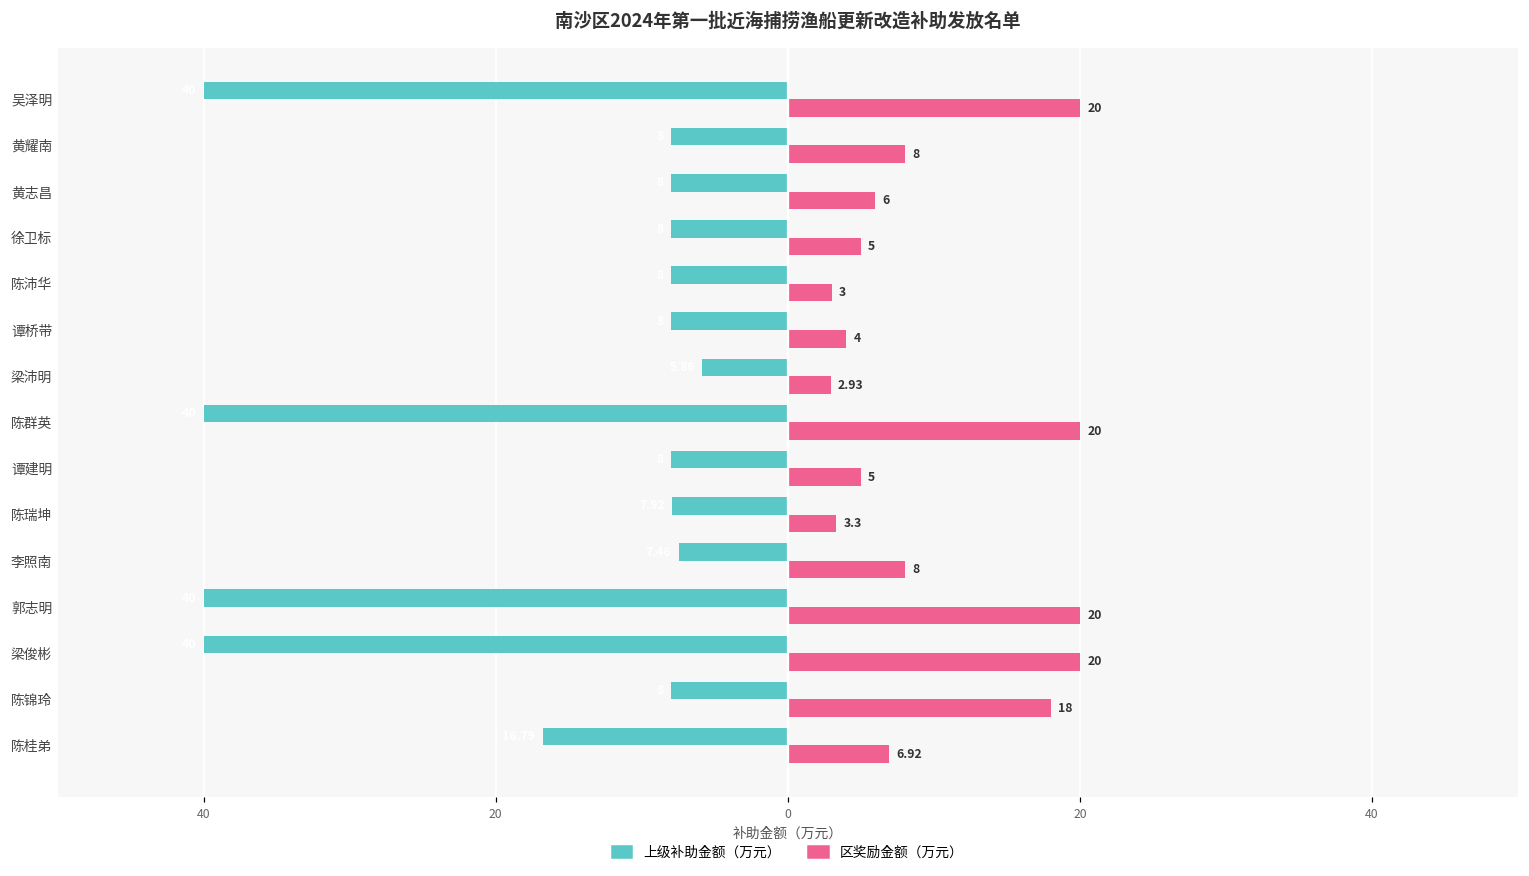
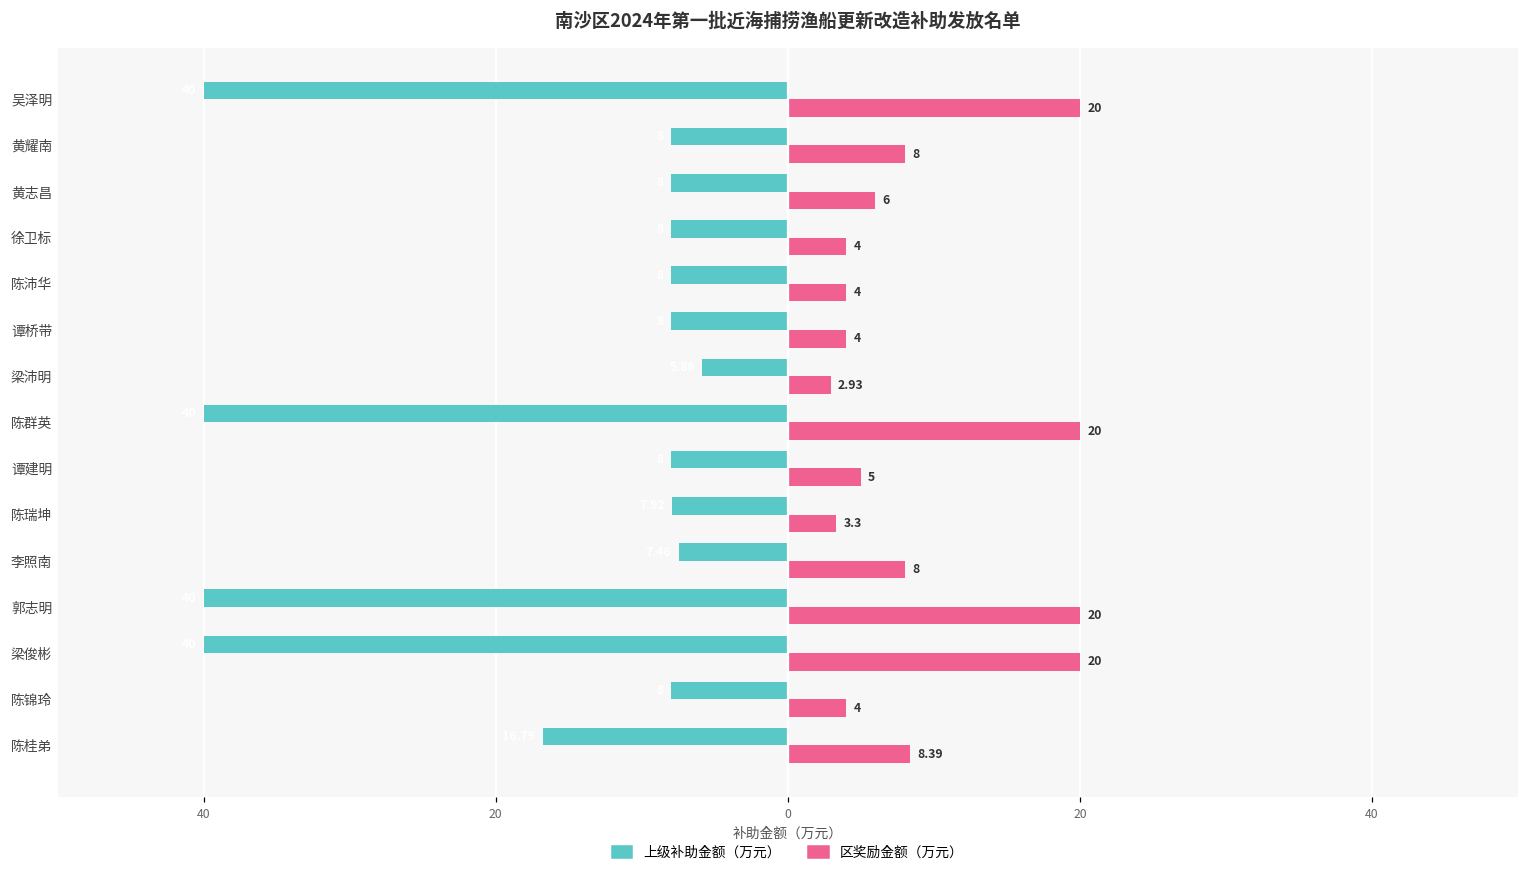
  {
    "区奖励金额（万元）": {
      "吴泽明": 20,
      "黄耀南": 8,
      "黄志昌": 6,
-     "徐卫标": 5,
-     "陈沛华": 3,
+     "徐卫标": 4,
+     "陈沛华": 4,
      "谭桥带": 4,
      "梁沛明": 2.93,
      "陈群英": 20,
      "谭建明": 5,
      "陈瑞坤": 3.3,
      "李照南": 8,
      "郭志明": 20,
      "梁俊彬": 20,
-     "陈锦玲": 18,
-     "陈桂弟": 6.92
+     "陈锦玲": 4,
+     "陈桂弟": 8.39
    }
  }
